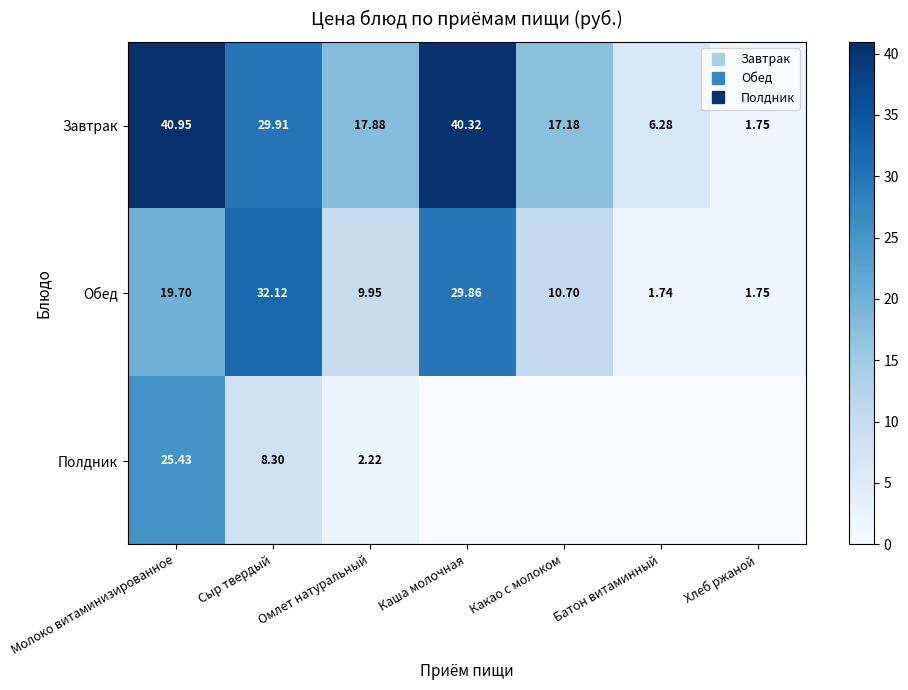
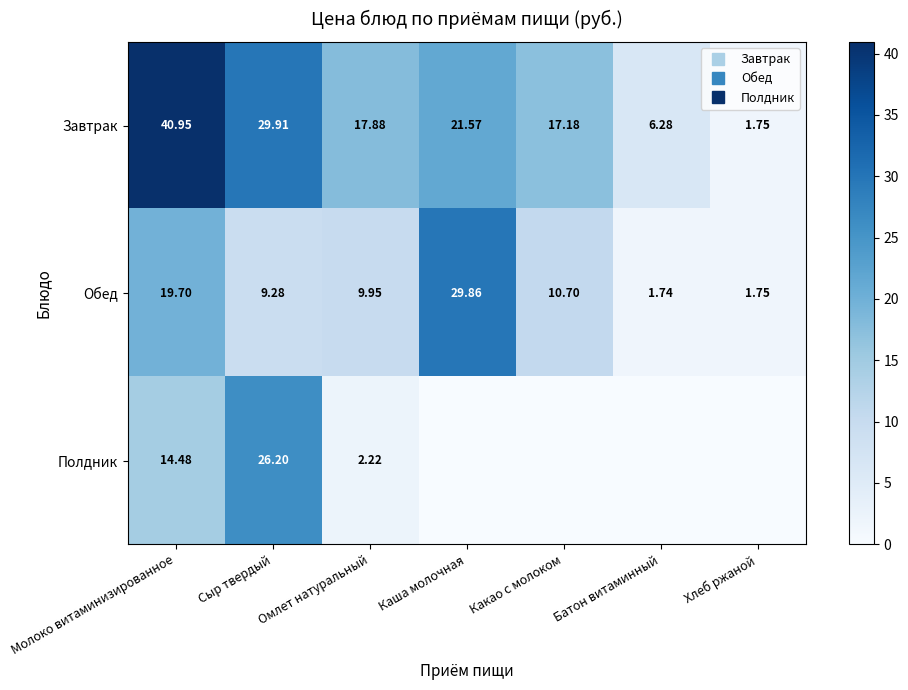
  {
    "Завтрак": {
      "Молоко витаминизированное": 40.95,
      "Сыр твердый": 29.91,
      "Омлет натуральный": 17.88,
-     "Каша молочная": 40.32,
+     "Каша молочная": 21.57,
      "Какао с молоком": 17.18,
      "Батон витаминный": 6.28,
      "Хлеб ржаной": 1.75
    },
    "Обед": {
      "Молоко витаминизированное": 19.70,
-     "Сыр твердый": 32.12,
+     "Сыр твердый": 9.28,
      "Омлет натуральный": 9.95,
      "Каша молочная": 29.86,
      "Какао с молоком": 10.70,
      "Батон витаминный": 1.74,
      "Хлеб ржаной": 1.75
    },
    "Полдник": {
-     "Молоко витаминизированное": 25.43,
-     "Сыр твердый": 8.30,
+     "Молоко витаминизированное": 14.48,
+     "Сыр твердый": 26.20,
      "Омлет натуральный": 2.22
    }
  }
